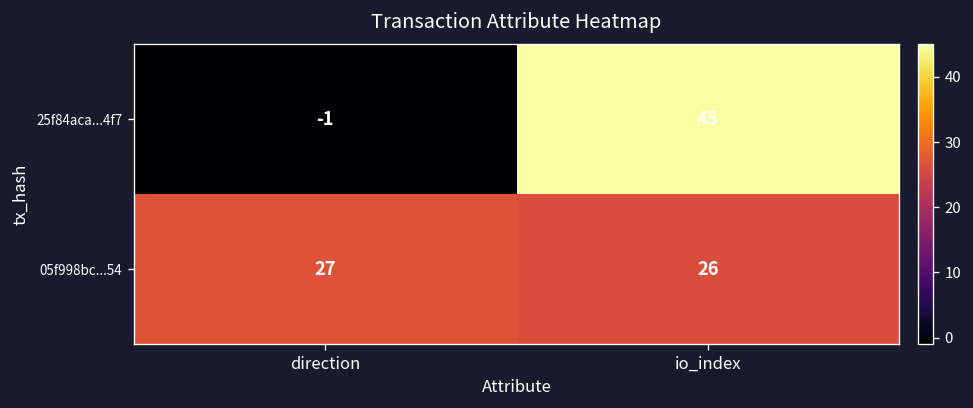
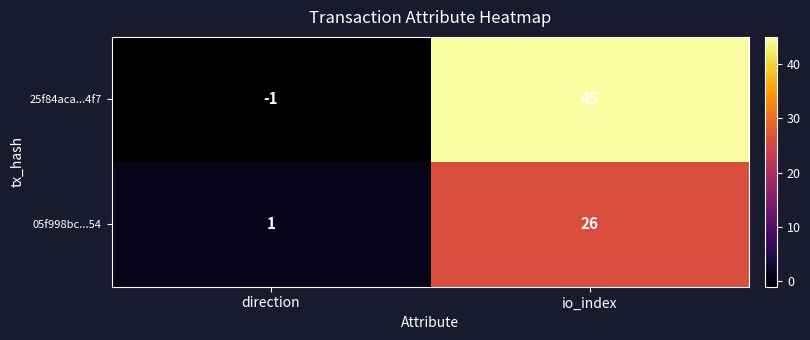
  {
    "25f84aca...4f7": {
      "direction": -1,
      "io_index": 45
    },
    "05f998bc...54": {
-     "direction": 27,
+     "direction": 1,
      "io_index": 26
    }
  }
